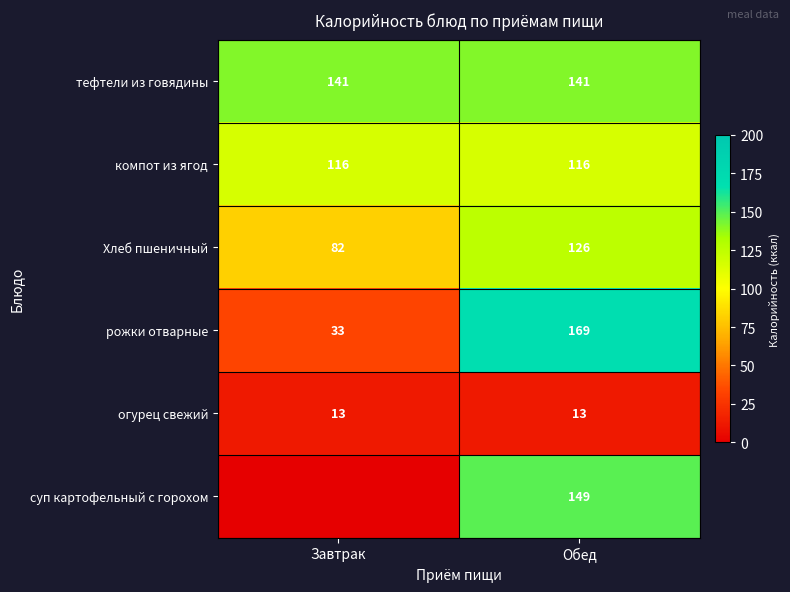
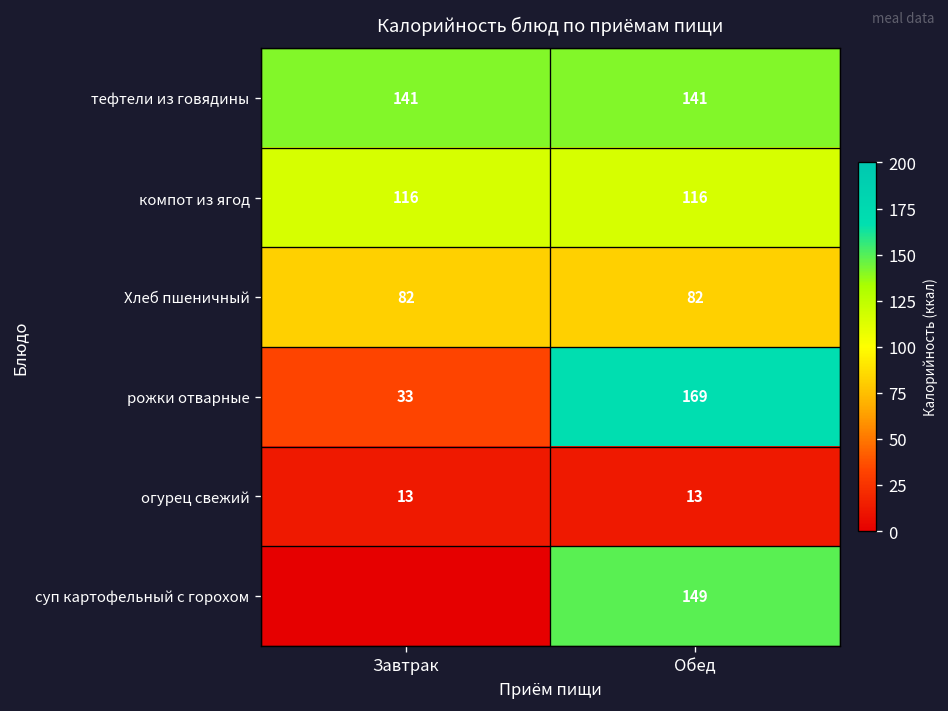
  {
    "тефтели из говядины": {
      "Завтрак": 141,
      "Обед": 141
    },
    "компот из ягод": {
      "Завтрак": 116,
      "Обед": 116
    },
    "Хлеб пшеничный": {
      "Завтрак": 82,
-     "Обед": 126
+     "Обед": 82
    },
    "рожки отварные": {
      "Завтрак": 33,
      "Обед": 169
    },
    "огурец свежий": {
      "Завтрак": 13,
      "Обед": 13
    },
    "суп картофельный с горохом": {
      "Обед": 149
    }
  }
